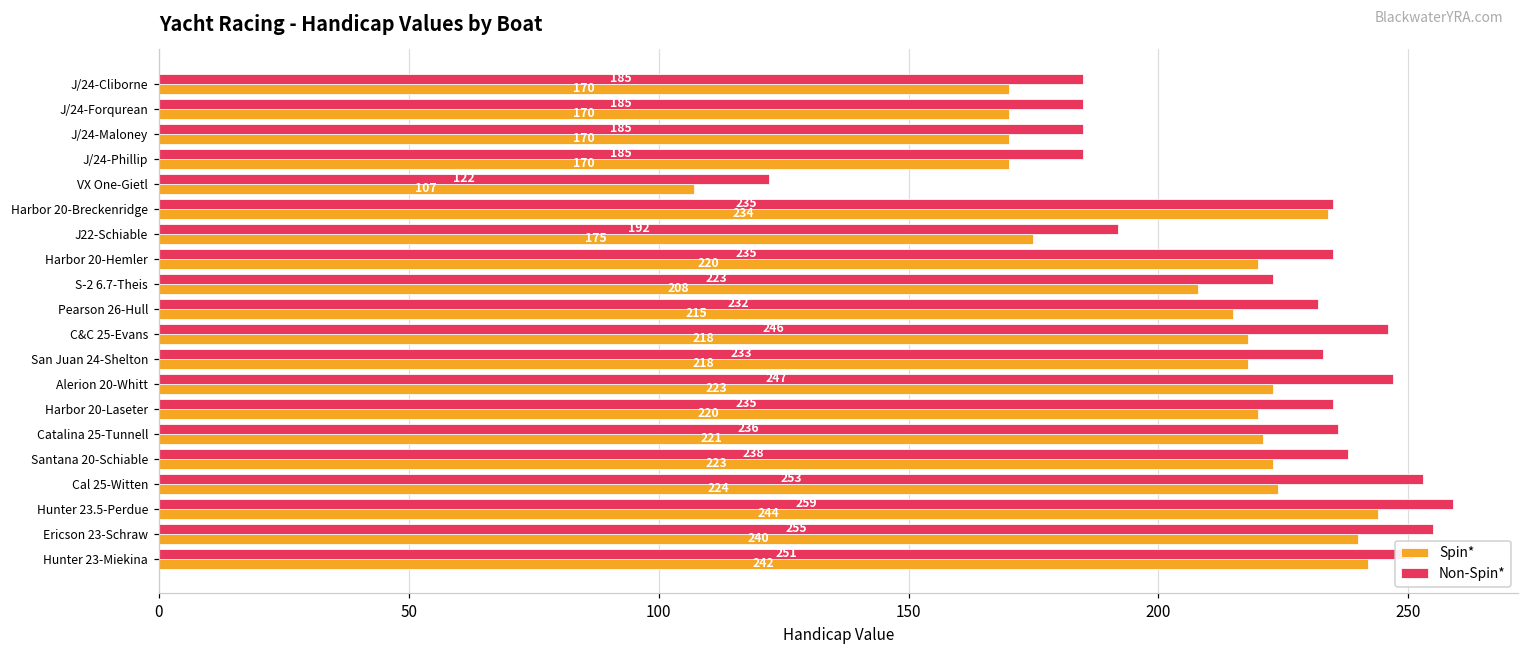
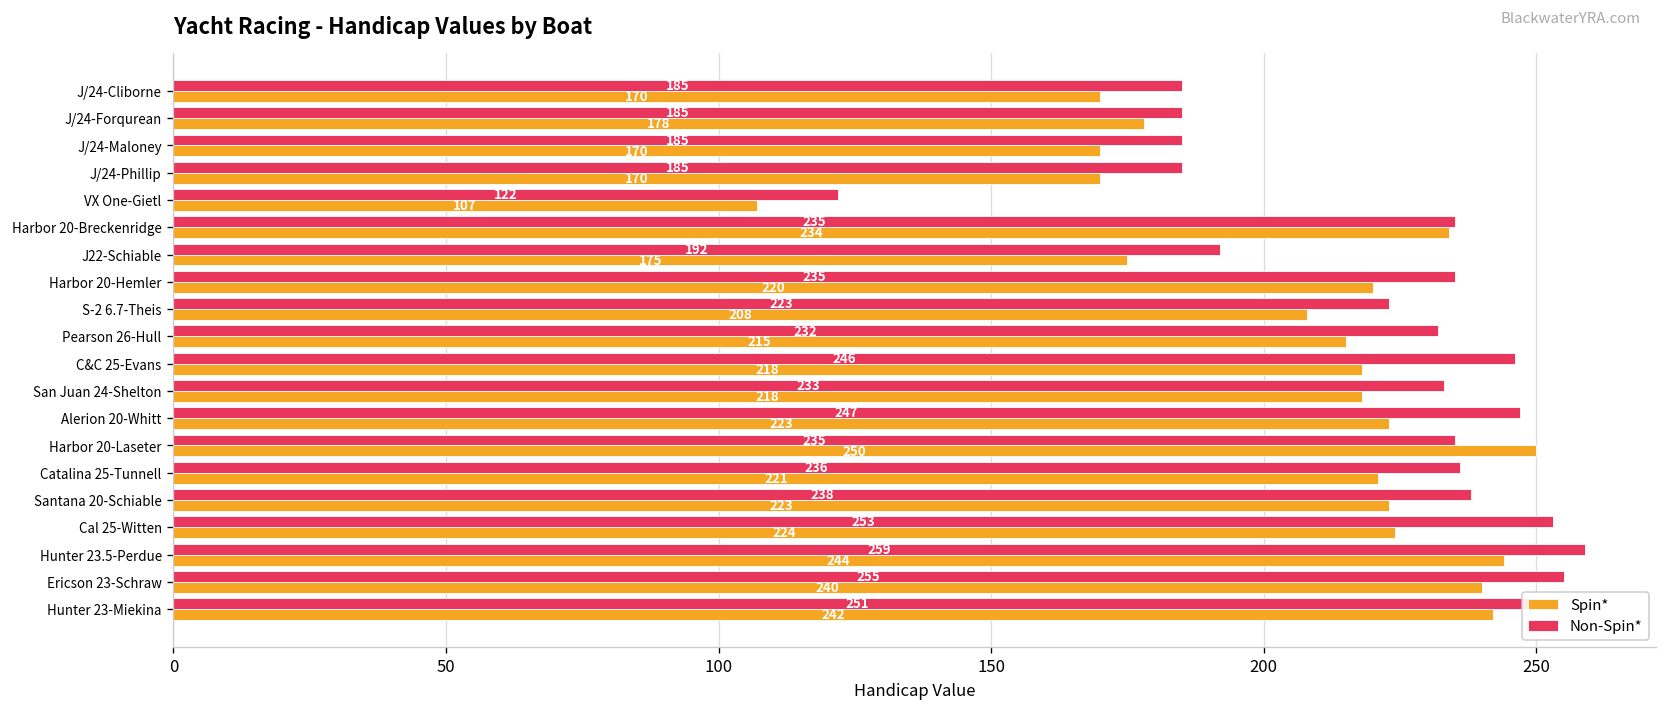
  {
    "Spin*": {
      "J/24-Cliborne": 170,
-     "J/24-Forqurean": 170,
+     "J/24-Forqurean": 178,
      "J/24-Maloney": 170,
      "J/24-Phillip": 170,
      "VX One-Gietl": 107,
      "J22-Schiable": 175,
      "Harbor 20-Hemler": 220,
      "S-2 6.7-Theis": 208,
      "Pearson 26-Hull": 215,
      "C&C 25-Evans": 218,
      "San Juan 24-Shelton": 218,
      "Alerion 20-Whitt": 223,
-     "Harbor 20-Laseter": 220,
+     "Harbor 20-Laseter": 250,
      "Catalina 25-Tunnell": 221,
      "Santana 20-Schiable": 223,
      "Cal 25-Witten": 224,
      "Hunter 23.5-Perdue": 244,
      "Ericson 23-Schraw": 240,
      "Hunter 23-Miekina": 242
    },
    "Non-Spin*": {
      "J/24-Cliborne": 185,
      "J/24-Forqurean": 185,
      "J/24-Maloney": 185,
      "J/24-Phillip": 185,
      "VX One-Gietl": 122,
      "J22-Schiable": 192,
      "Harbor 20-Hemler": 235,
      "S-2 6.7-Theis": 223,
      "Pearson 26-Hull": 232,
      "C&C 25-Evans": 246,
      "San Juan 24-Shelton": 233,
      "Alerion 20-Whitt": 247,
      "Harbor 20-Laseter": 235,
      "Catalina 25-Tunnell": 236,
      "Santana 20-Schiable": 238,
      "Cal 25-Witten": 253,
      "Hunter 23.5-Perdue": 259,
      "Ericson 23-Schraw": 255
    }
  }
